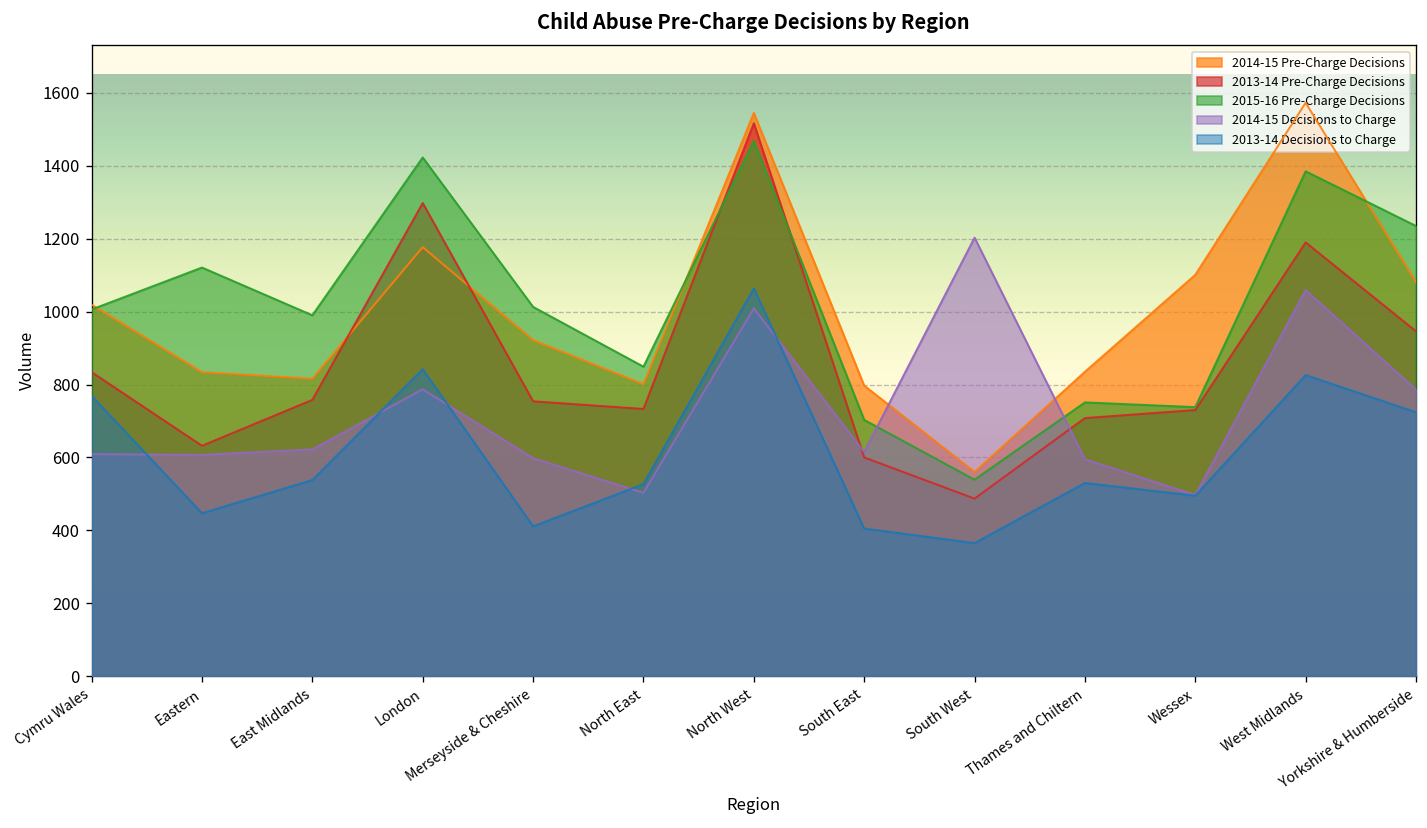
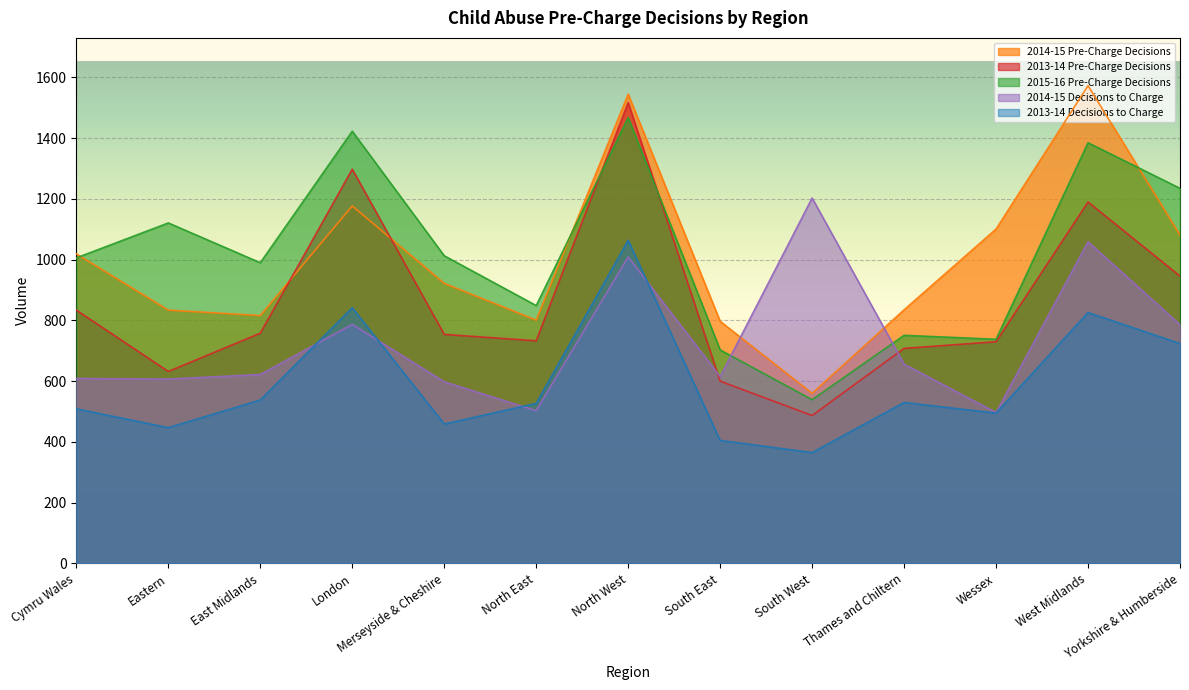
  {
    "2014-15 Pre-Charge Decisions": {
      "Cymru Wales": 1020,
      "Eastern": 830,
      "East Midlands": 820,
      "London": 1180,
      "Merseyside & Cheshire": 920,
      "North East": 800,
      "North West": 1550,
      "South East": 800,
      "South West": 560,
      "Thames and Chiltern": 840,
      "Wessex": 1100,
      "Yorkshire & Humberside": 1080
    },
    "2013-14 Pre-Charge Decisions": {
      "Cymru Wales": 830,
      "Eastern": 630,
      "East Midlands": 760,
      "London": 1300,
      "Merseyside & Cheshire": 750,
      "North East": 730,
      "North West": 1520,
      "South East": 600,
      "South West": 490,
      "Thames and Chiltern": 710,
      "West Midlands": 1190,
      "Yorkshire & Humberside": 950
    },
    "2015-16 Pre-Charge Decisions": {
      "Cymru Wales": 1010,
      "Eastern": 1120,
      "East Midlands": 990,
      "London": 1420,
      "Merseyside & Cheshire": 1010,
      "North East": 850,
      "North West": 1470,
      "South East": 700,
      "South West": 540,
      "Thames and Chiltern": 750,
      "West Midlands": 1390,
      "Yorkshire & Humberside": 1240
    },
    "2014-15 Decisions to Charge": {
      "Cymru Wales": 610,
      "Eastern": 610,
      "East Midlands": 620,
      "London": 790,
      "Merseyside & Cheshire": 600,
      "North East": 500,
      "North West": 1010,
      "South East": 620,
      "South West": 1200,
-     "Thames and Chiltern": 600,
+     "Thames and Chiltern": 660,
      "West Midlands": 1060,
      "Yorkshire & Humberside": 790
    },
    "2013-14 Decisions to Charge": {
-     "Cymru Wales": 770,
+     "Cymru Wales": 510,
      "Eastern": 450,
      "East Midlands": 540,
      "London": 840,
-     "Merseyside & Cheshire": 410,
+     "Merseyside & Cheshire": 460,
      "North East": 530,
      "North West": 1060,
      "South East": 410,
      "South West": 370,
      "Thames and Chiltern": 530,
      "West Midlands": 830,
      "Yorkshire & Humberside": 720
    }
  }
